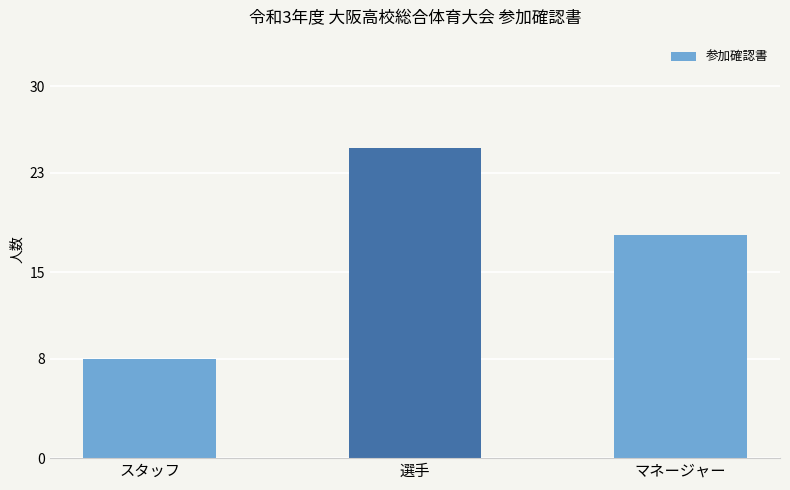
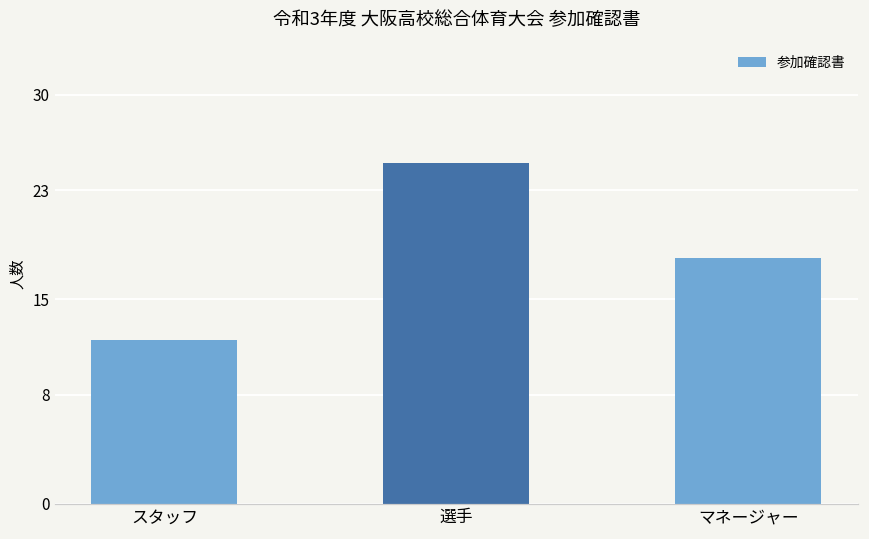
  {
-   "スタッフ": 8,
+   "スタッフ": 12,
    "選手": 25,
    "マネージャー": 18
  }
